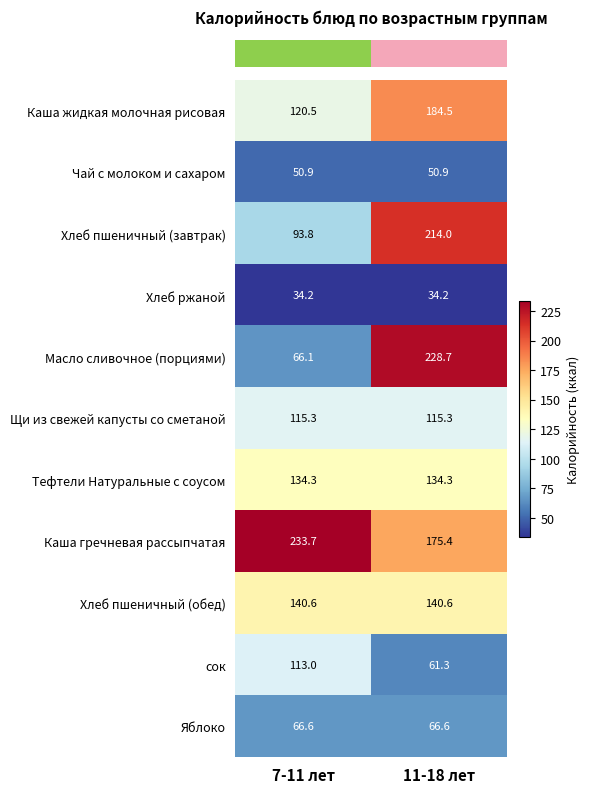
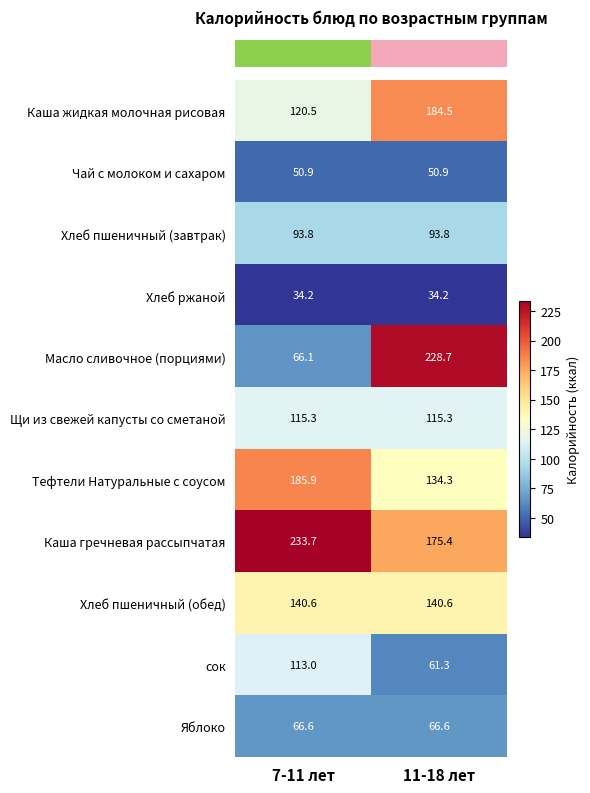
  {
    "Каша жидкая молочная рисовая": {
      "7-11 лет": 120.5,
      "11-18 лет": 184.5
    },
    "Чай с молоком и сахаром": {
      "7-11 лет": 50.9,
      "11-18 лет": 50.9
    },
    "Хлеб пшеничный (завтрак)": {
      "7-11 лет": 93.8,
-     "11-18 лет": 214.0
+     "11-18 лет": 93.8
    },
    "Хлеб ржаной": {
      "7-11 лет": 34.2,
      "11-18 лет": 34.2
    },
    "Масло сливочное (порциями)": {
      "7-11 лет": 66.1,
      "11-18 лет": 228.7
    },
    "Щи из свежей капусты со сметаной": {
      "7-11 лет": 115.3,
      "11-18 лет": 115.3
    },
    "Тефтели Натуральные с соусом": {
-     "7-11 лет": 134.3,
+     "7-11 лет": 185.9,
      "11-18 лет": 134.3
    },
    "Каша гречневая рассыпчатая": {
      "7-11 лет": 233.7,
      "11-18 лет": 175.4
    },
    "Хлеб пшеничный (обед)": {
      "7-11 лет": 140.6,
      "11-18 лет": 140.6
    },
    "сок": {
      "7-11 лет": 113.0,
      "11-18 лет": 61.3
    },
    "Яблоко": {
      "7-11 лет": 66.6,
      "11-18 лет": 66.6
    }
  }
